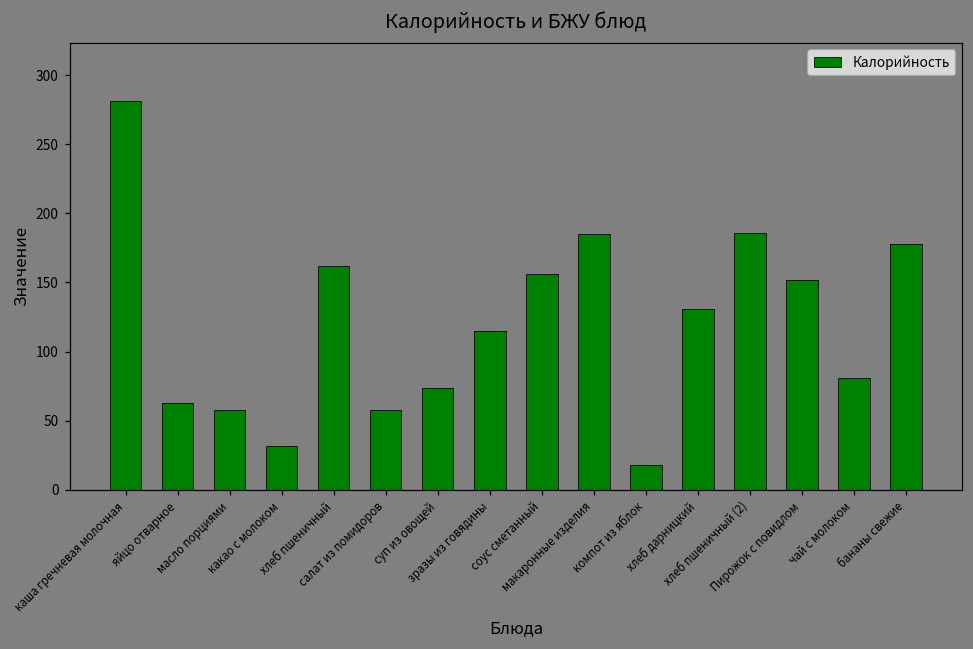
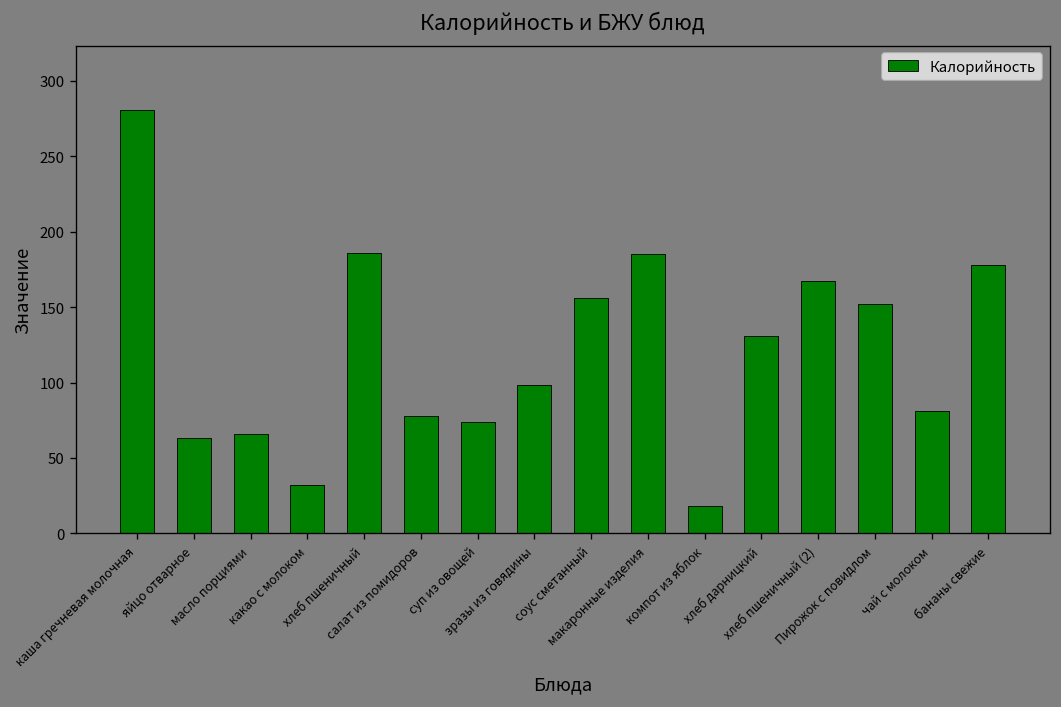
  {
    "каша гречневая молочная": 281,
    "яйцо отварное": 63,
-   "масло порциями": 58,
+   "масло порциями": 66,
    "какао с молоком": 32,
-   "хлеб пшеничный": 162,
-   "салат из помидоров": 58,
+   "хлеб пшеничный": 186,
+   "салат из помидоров": 78,
    "суп из овощей": 74,
-   "зразы из говядины": 115,
+   "зразы из говядины": 98,
    "соус сметанный": 156,
    "макаронные изделия": 185,
    "компот из яблок": 18,
    "хлеб дарницкий": 131,
-   "хлеб пшеничный (2)": 186,
+   "хлеб пшеничный (2)": 167,
    "Пирожок с повидлом": 152,
    "чай с молоком": 81,
    "бананы свежие": 178
  }
